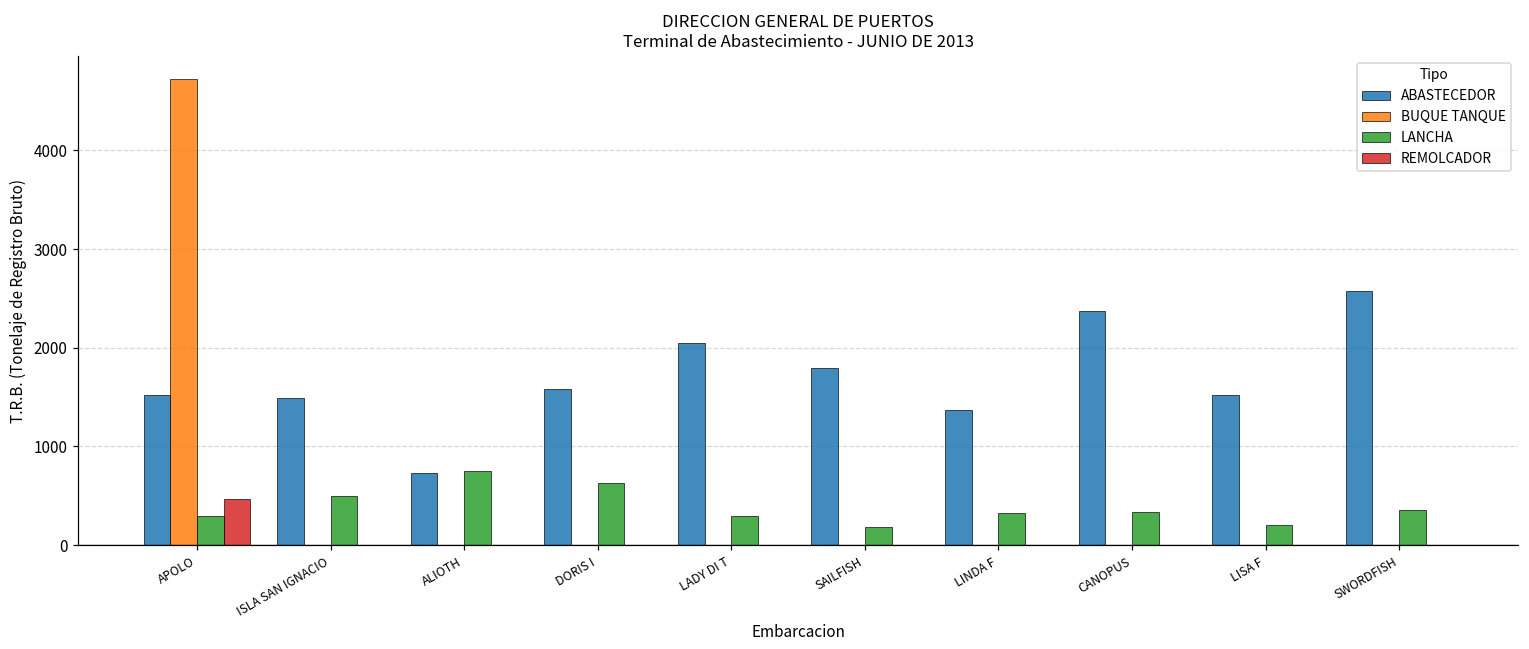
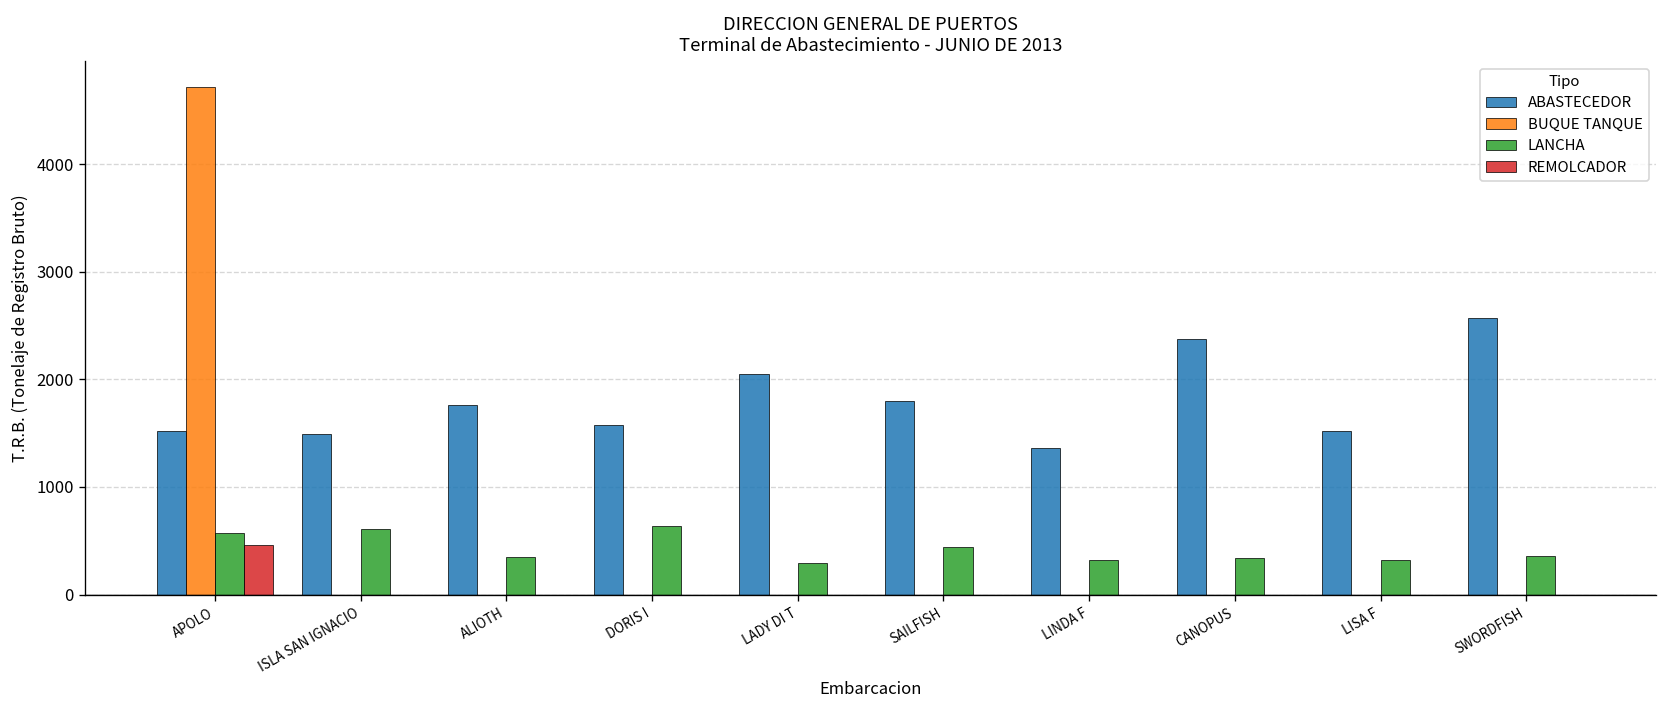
  {
    "ABASTECEDOR": {
      "APOLO": 1500,
      "ISLA SAN IGNACIO": 1500,
-     "ALIOTH": 700,
+     "ALIOTH": 1800,
      "DORIS I": 1600,
      "LADY DI T": 2100,
      "SAILFISH": 1800,
      "LINDA F": 1400,
      "CANOPUS": 2400,
      "LISA F": 1500,
      "SWORDFISH": 2600
    },
    "BUQUE TANQUE": {
      "APOLO": 4700,
      "ISLA SAN IGNACIO": 0,
      "ALIOTH": 0,
      "DORIS I": 0,
      "LADY DI T": 0,
      "SAILFISH": 0,
      "LINDA F": 0,
      "CANOPUS": 0,
      "LISA F": 0,
      "SWORDFISH": 0
    },
    "LANCHA": {
-     "APOLO": 300,
-     "ISLA SAN IGNACIO": 500,
-     "ALIOTH": 700,
+     "APOLO": 600,
+     "ISLA SAN IGNACIO": 600,
+     "ALIOTH": 300,
      "DORIS I": 600,
      "LADY DI T": 300,
-     "SAILFISH": 200,
+     "SAILFISH": 400,
      "LINDA F": 300,
      "CANOPUS": 300,
-     "LISA F": 200,
+     "LISA F": 300,
      "SWORDFISH": 400
    },
    "REMOLCADOR": {
      "APOLO": 500,
      "ISLA SAN IGNACIO": 0,
      "ALIOTH": 0,
      "DORIS I": 0,
      "LADY DI T": 0,
      "SAILFISH": 0,
      "LINDA F": 0,
      "CANOPUS": 0,
      "LISA F": 0,
      "SWORDFISH": 0
    }
  }
